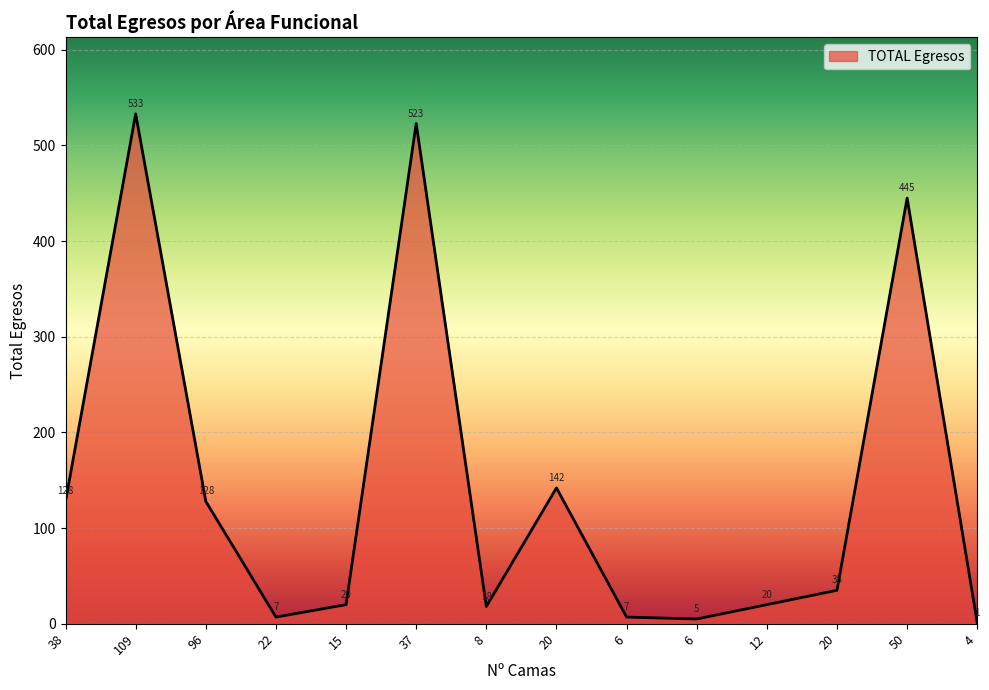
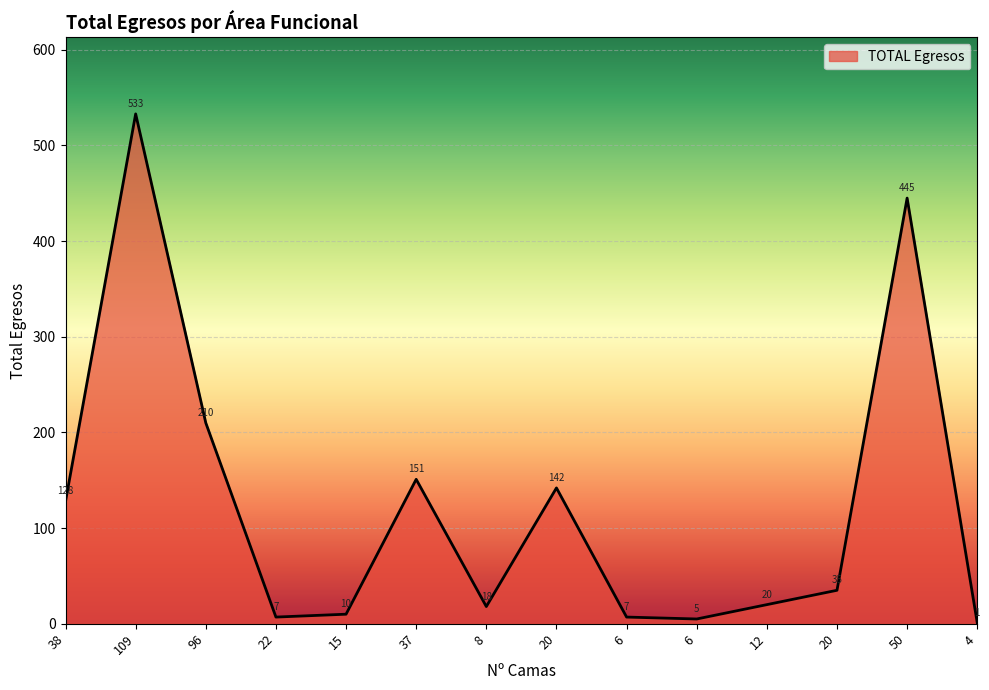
  {
    "38": 128,
    "109": 533,
-   "96": 128,
+   "96": 210,
    "22": 7,
-   "15": 20,
-   "37": 523,
+   "15": 10,
+   "37": 151,
    "8": 18,
    "12": 20,
    "50": 445
  }
